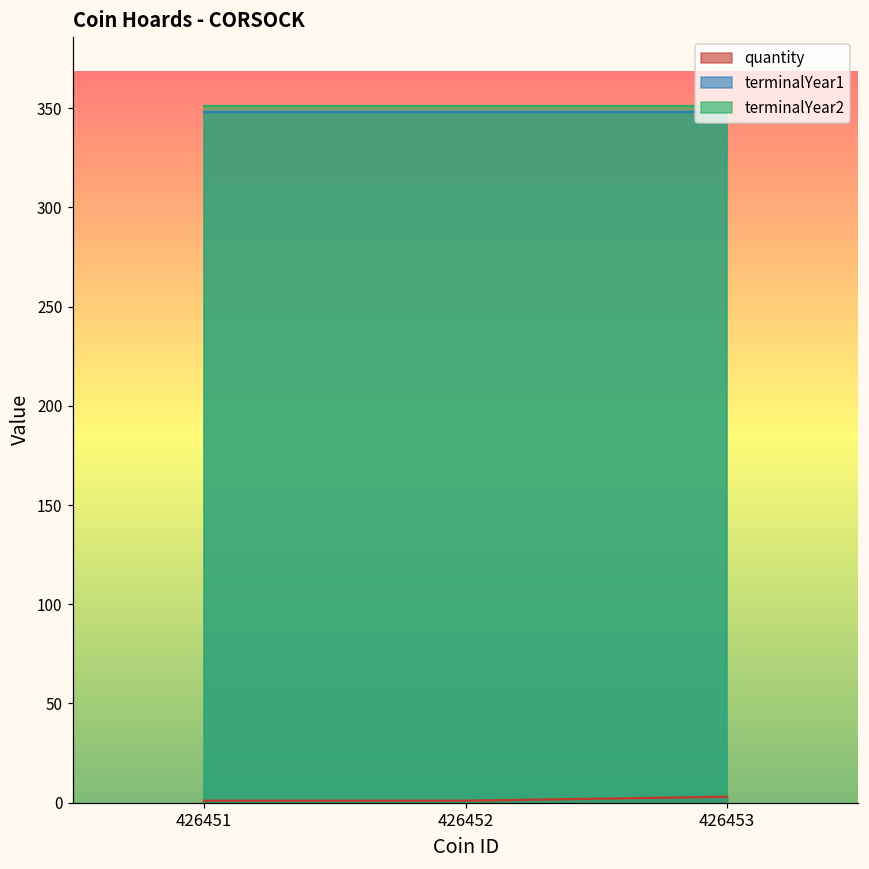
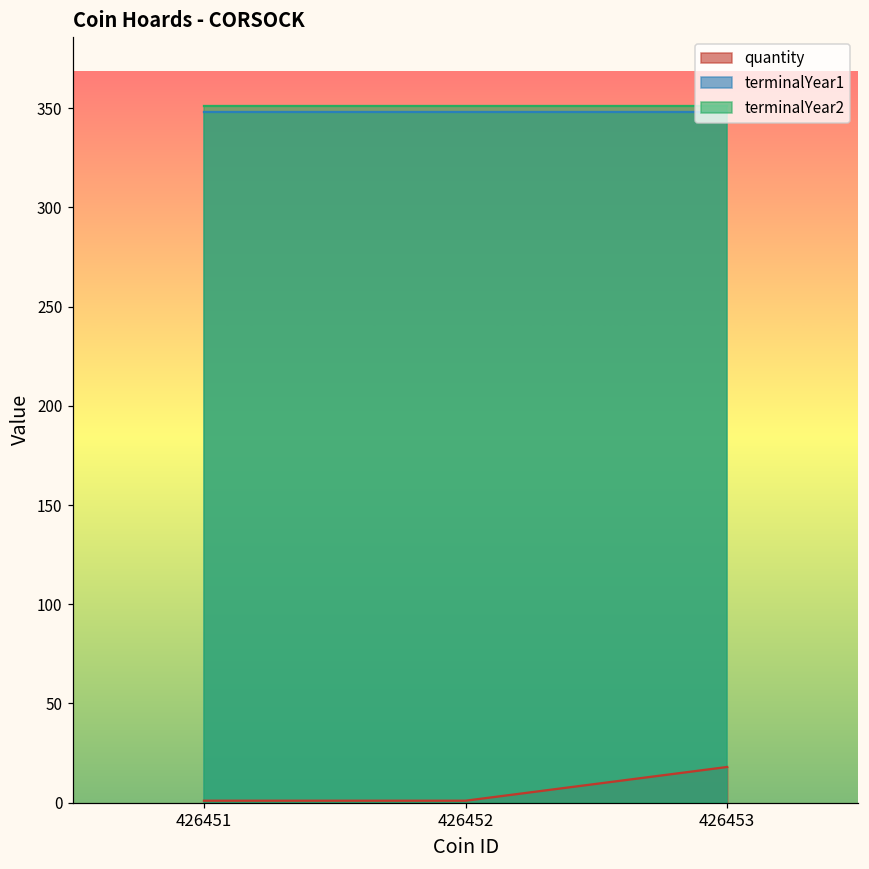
  {
    "quantity": {
      "426451": 1,
      "426452": 1,
-     "426453": 3
+     "426453": 18
    },
    "terminalYear1": {
      "426451": 348,
      "426452": 348
    },
    "terminalYear2": {
      "426451": 351,
      "426452": 351
    }
  }
